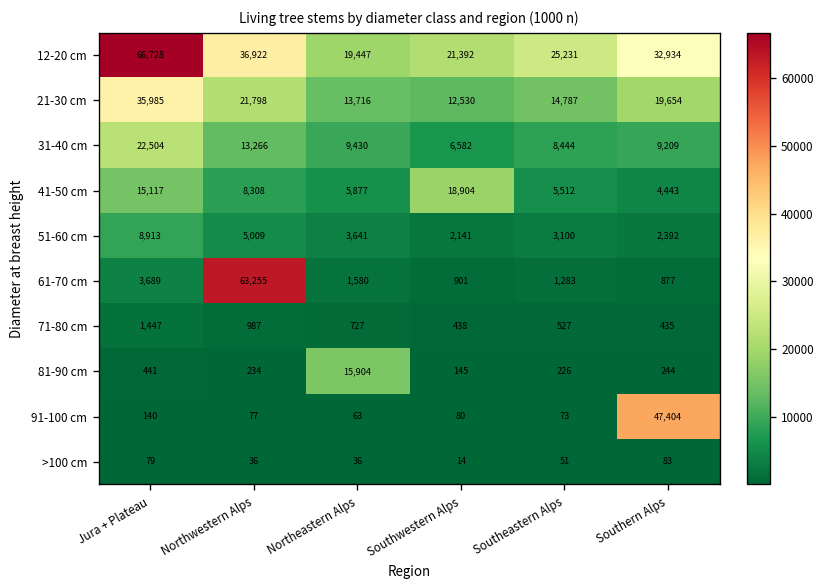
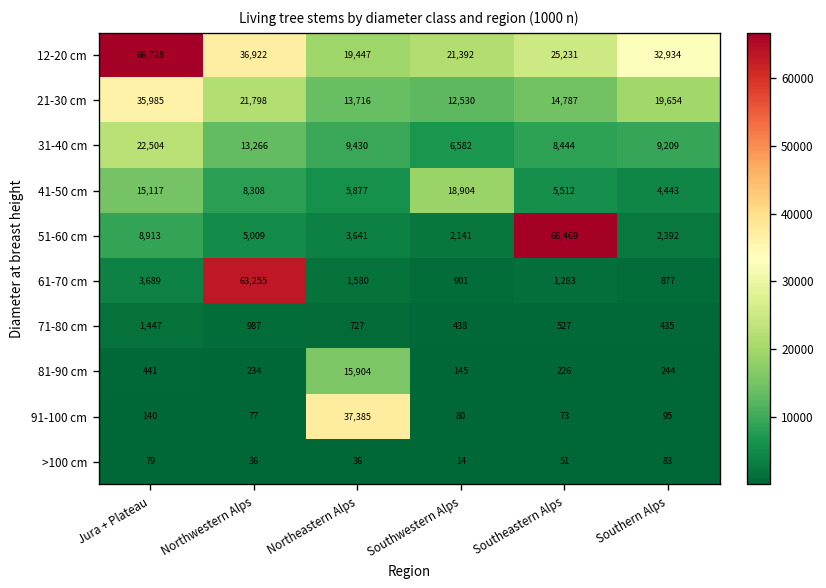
  {
    "12-20 cm": {
      "Jura + Plateau": "66,728",
      "Northwestern Alps": "36,922",
      "Northeastern Alps": "19,447",
      "Southwestern Alps": "21,392",
      "Southeastern Alps": "25,231",
      "Southern Alps": "32,934"
    },
    "21-30 cm": {
      "Jura + Plateau": "35,985",
      "Northwestern Alps": "21,798",
      "Northeastern Alps": "13,716",
      "Southwestern Alps": "12,530",
      "Southeastern Alps": "14,787",
      "Southern Alps": "19,654"
    },
    "31-40 cm": {
      "Jura + Plateau": "22,504",
      "Northwestern Alps": "13,266",
      "Northeastern Alps": "9,430",
      "Southwestern Alps": "6,582",
      "Southeastern Alps": "8,444",
      "Southern Alps": "9,209"
    },
    "41-50 cm": {
      "Jura + Plateau": "15,117",
      "Northwestern Alps": "8,308",
      "Northeastern Alps": "5,877",
      "Southwestern Alps": "18,904",
      "Southeastern Alps": "5,512",
      "Southern Alps": "4,443"
    },
    "51-60 cm": {
      "Jura + Plateau": "8,913",
      "Northwestern Alps": "5,009",
      "Northeastern Alps": "3,641",
      "Southwestern Alps": "2,141",
-     "Southeastern Alps": "3,100",
+     "Southeastern Alps": "66,469",
      "Southern Alps": "2,392"
    },
    "61-70 cm": {
      "Jura + Plateau": "3,689",
      "Northwestern Alps": "63,255",
      "Northeastern Alps": "1,580",
      "Southwestern Alps": "901",
      "Southeastern Alps": "1,283",
      "Southern Alps": "877"
    },
    "71-80 cm": {
      "Jura + Plateau": "1,447",
      "Northwestern Alps": "987",
      "Northeastern Alps": "727",
      "Southwestern Alps": "438",
      "Southeastern Alps": "527",
      "Southern Alps": "435"
    },
    "81-90 cm": {
      "Jura + Plateau": "441",
      "Northwestern Alps": "234",
      "Northeastern Alps": "15,904",
      "Southwestern Alps": "145",
      "Southeastern Alps": "226",
      "Southern Alps": "244"
    },
    "91-100 cm": {
      "Jura + Plateau": "140",
      "Northwestern Alps": "77",
-     "Northeastern Alps": "63",
+     "Northeastern Alps": "37,385",
      "Southwestern Alps": "80",
      "Southeastern Alps": "73",
-     "Southern Alps": "47,404"
+     "Southern Alps": "95"
    },
    ">100 cm": {
      "Jura + Plateau": "79",
      "Northwestern Alps": "36",
      "Northeastern Alps": "36",
      "Southwestern Alps": "14",
      "Southeastern Alps": "51",
      "Southern Alps": "83"
    }
  }
